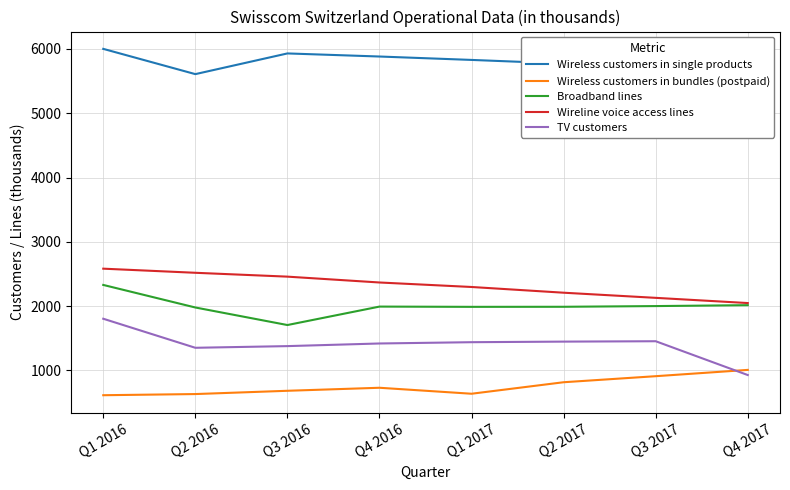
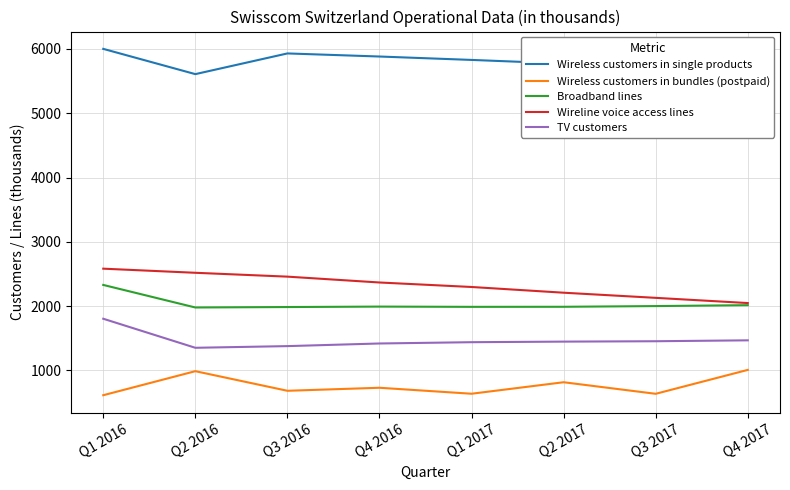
  {
    "Wireless customers in single products": {
      "Q1 2016": 6000,
      "Q2 2016": 5600,
      "Q3 2016": 5900,
      "Q4 2016": 5900,
      "Q1 2017": 5800
    },
    "Wireless customers in bundles (postpaid)": {
      "Q1 2016": 600,
-     "Q2 2016": 600,
+     "Q2 2016": 1000,
      "Q3 2016": 700,
      "Q4 2016": 700,
      "Q1 2017": 600,
      "Q2 2017": 800,
-     "Q3 2017": 900,
+     "Q3 2017": 600,
      "Q4 2017": 1000
    },
    "Broadband lines": {
      "Q1 2016": 2300,
      "Q2 2016": 2000,
-     "Q3 2016": 1700,
+     "Q3 2016": 2000,
      "Q4 2016": 2000,
      "Q1 2017": 2000,
      "Q2 2017": 2000,
      "Q3 2017": 2000
    },
    "Wireline voice access lines": {
      "Q1 2016": 2600,
      "Q2 2016": 2500,
      "Q3 2016": 2500,
      "Q4 2016": 2400,
      "Q1 2017": 2300,
      "Q2 2017": 2200,
      "Q3 2017": 2100
    },
    "TV customers": {
      "Q1 2016": 1800,
      "Q2 2016": 1400,
      "Q3 2016": 1400,
      "Q4 2016": 1400,
      "Q1 2017": 1400,
      "Q2 2017": 1400,
      "Q3 2017": 1500,
-     "Q4 2017": 900
+     "Q4 2017": 1500
    }
  }
